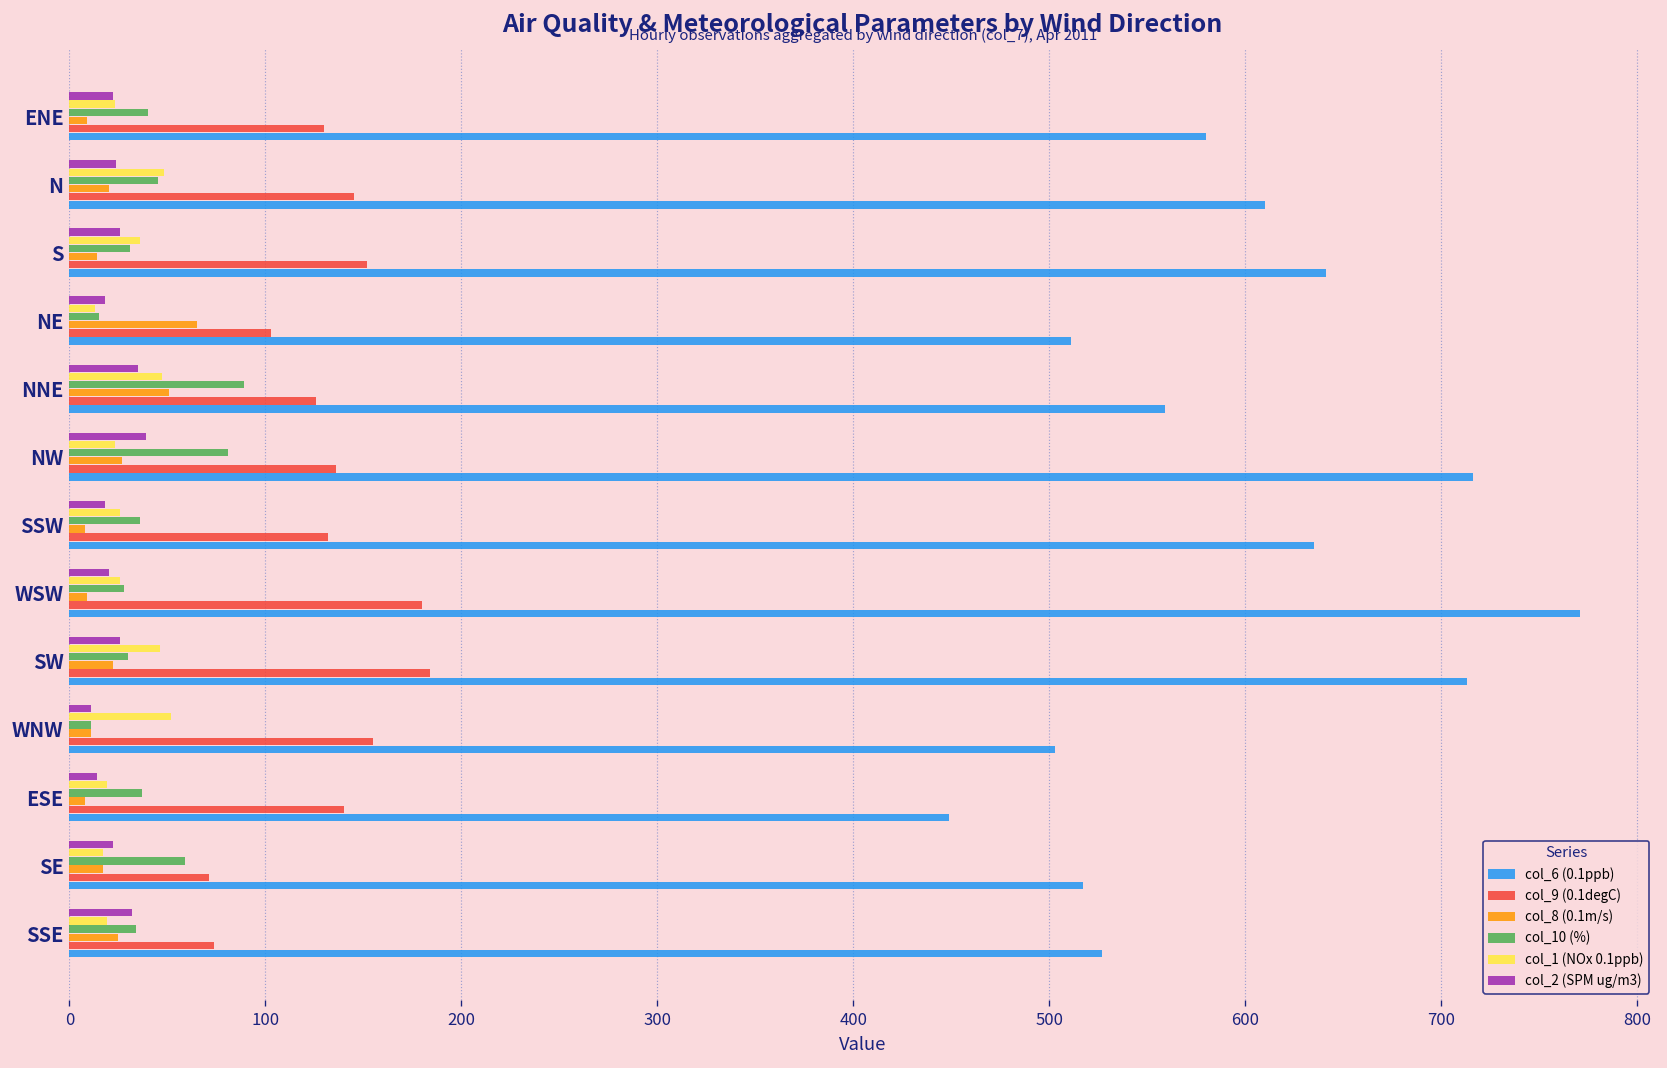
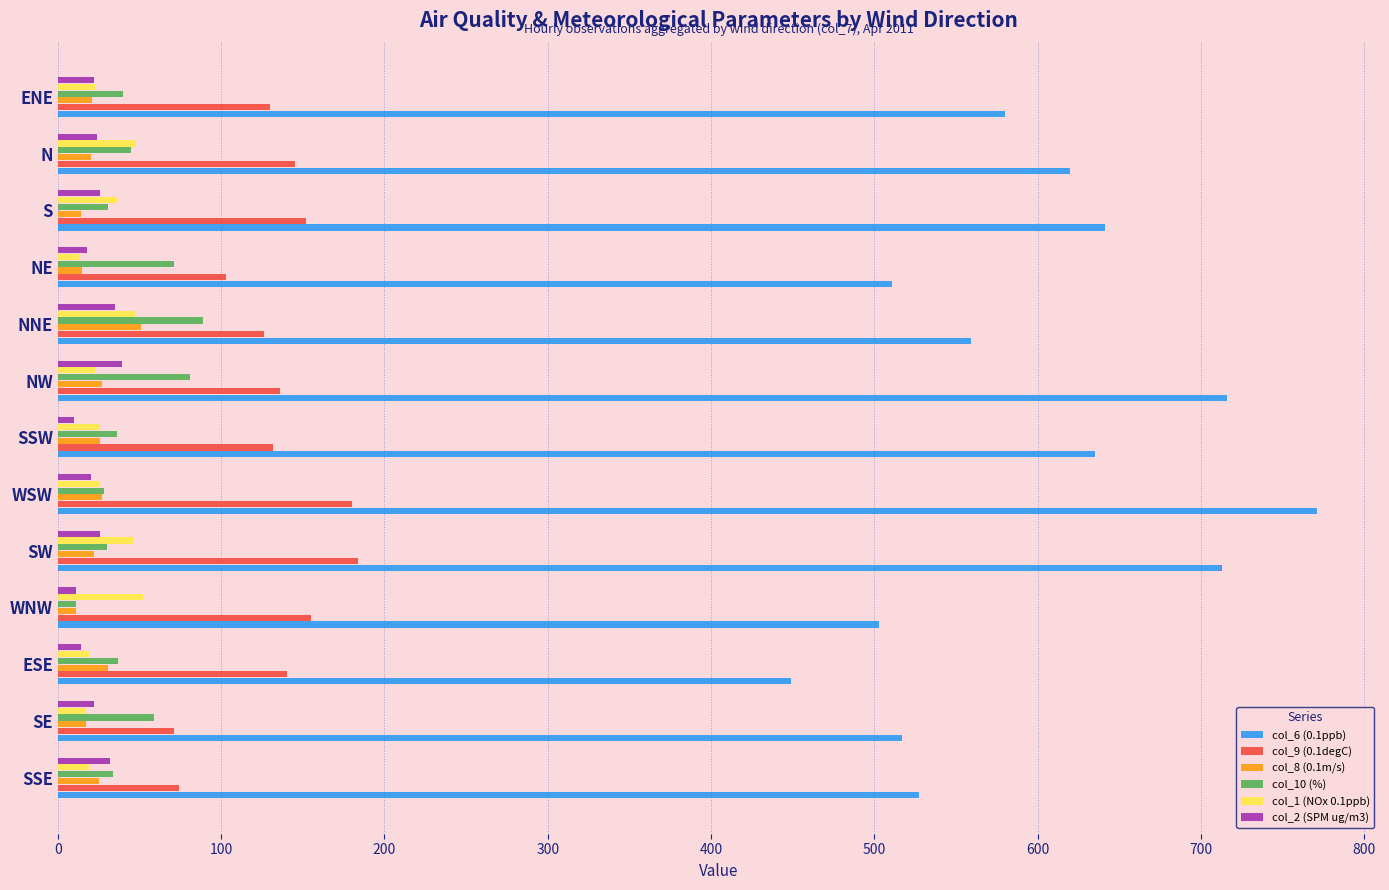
  {
    "col_6 (0.1ppb)": {
      "ENE": 580,
-     "N": 610,
+     "N": 620,
      "S": 641,
      "NE": 511,
      "NNE": 559,
      "NW": 716,
      "SSW": 635,
      "WSW": 771,
      "SW": 713,
      "WNW": 503,
      "ESE": 449,
      "SE": 517,
      "SSE": 527
    },
    "col_9 (0.1degC)": {
      "ENE": 130,
      "N": 145,
      "S": 152,
      "NE": 103,
      "NNE": 126,
      "NW": 136,
      "SSW": 132,
      "WSW": 180,
      "SW": 184,
      "WNW": 155,
      "ESE": 140,
      "SE": 71,
      "SSE": 74
    },
    "col_8 (0.1m/s)": {
-     "ENE": 9,
+     "ENE": 21,
      "N": 20,
      "S": 14,
-     "NE": 65,
+     "NE": 15,
      "NNE": 51,
      "NW": 27,
-     "SSW": 8,
-     "WSW": 9,
+     "SSW": 26,
+     "WSW": 27,
      "SW": 22,
      "WNW": 11,
-     "ESE": 8,
+     "ESE": 31,
      "SE": 17,
      "SSE": 25
    },
    "col_10 (%)": {
      "ENE": 40,
      "N": 45,
      "S": 31,
-     "NE": 15,
+     "NE": 71,
      "NNE": 89,
      "NW": 81,
      "SSW": 36,
      "WSW": 28,
      "SW": 30,
      "WNW": 11,
      "ESE": 37,
      "SE": 59,
      "SSE": 34
    },
    "col_1 (NOx 0.1ppb)": {
      "ENE": 23,
      "N": 48,
      "S": 36,
      "NE": 13,
      "NNE": 47,
      "NW": 23,
      "SSW": 26,
      "WSW": 26,
      "SW": 46,
      "WNW": 52,
      "ESE": 19,
      "SE": 17,
      "SSE": 19
    },
    "col_2 (SPM ug/m3)": {
      "ENE": 22,
      "N": 24,
      "S": 26,
      "NE": 18,
      "NNE": 35,
      "NW": 39,
-     "SSW": 18,
+     "SSW": 10,
      "WSW": 20,
      "SW": 26,
      "WNW": 11,
      "ESE": 14,
      "SE": 22,
      "SSE": 32
    }
  }
